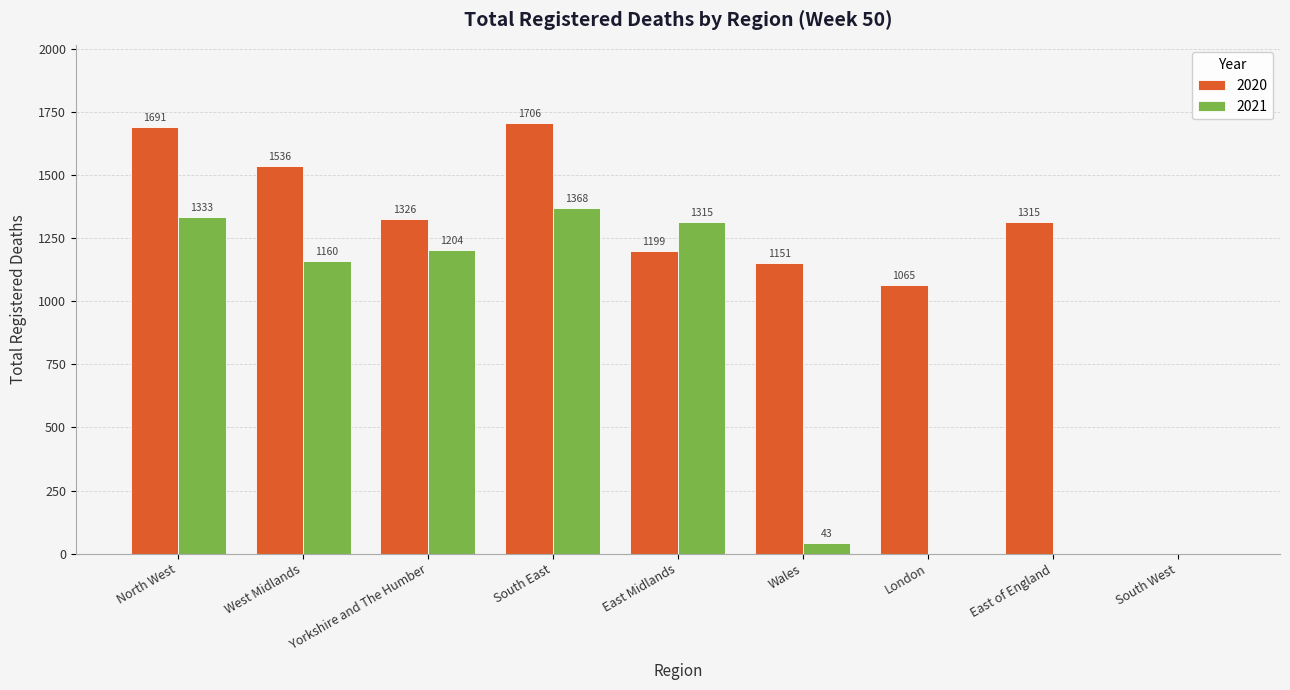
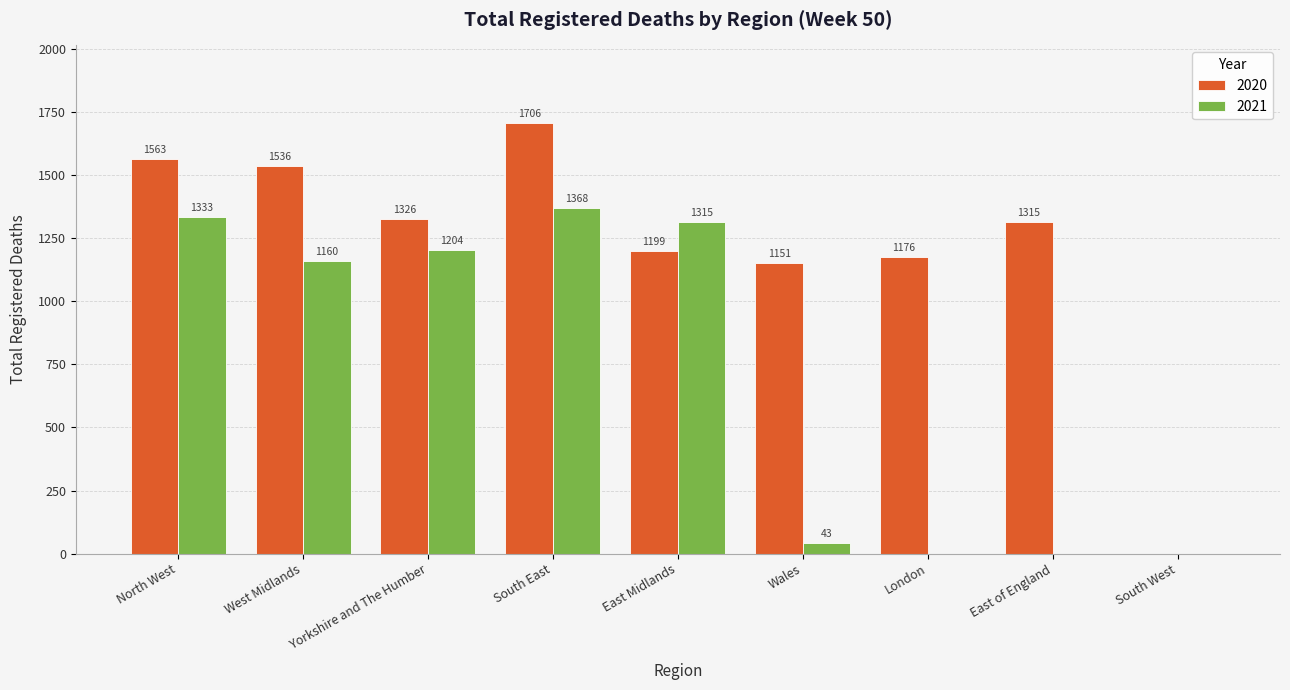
  {
    "2020": {
-     "North West": 1691,
+     "North West": 1563,
      "West Midlands": 1536,
      "Yorkshire and The Humber": 1326,
      "South East": 1706,
      "East Midlands": 1199,
      "Wales": 1151,
-     "London": 1065,
+     "London": 1176,
      "East of England": 1315
    },
    "2021": {
      "North West": 1333,
      "West Midlands": 1160,
      "Yorkshire and The Humber": 1204,
      "South East": 1368,
      "East Midlands": 1315,
      "Wales": 43
    }
  }
